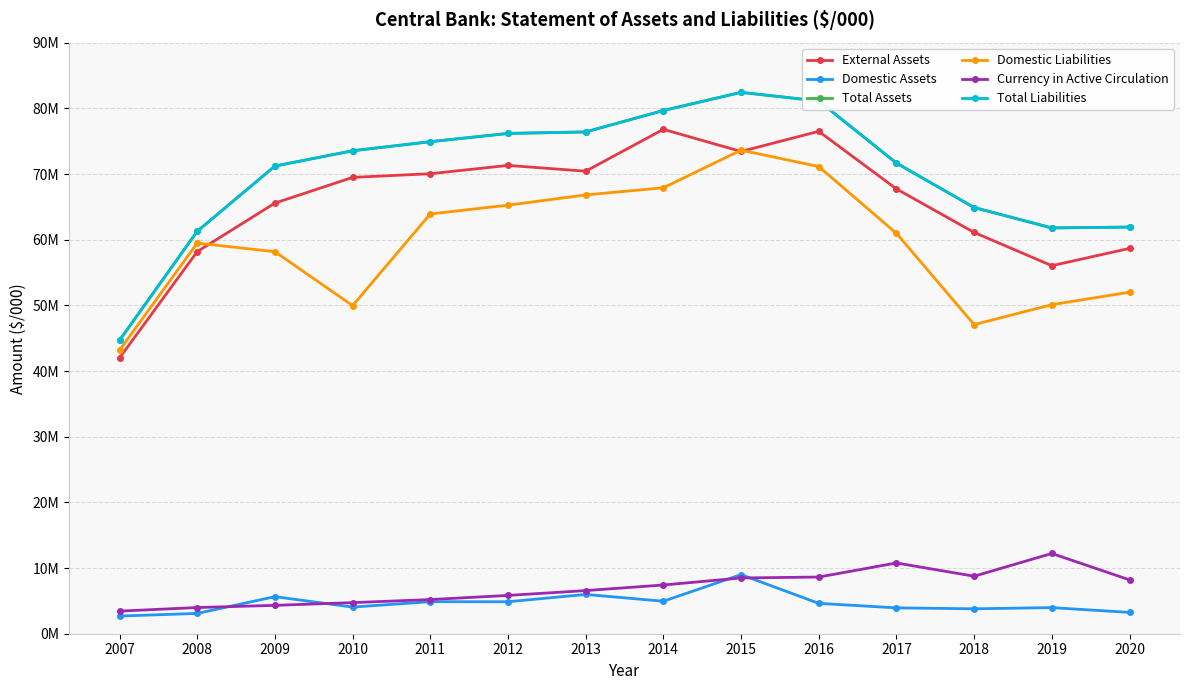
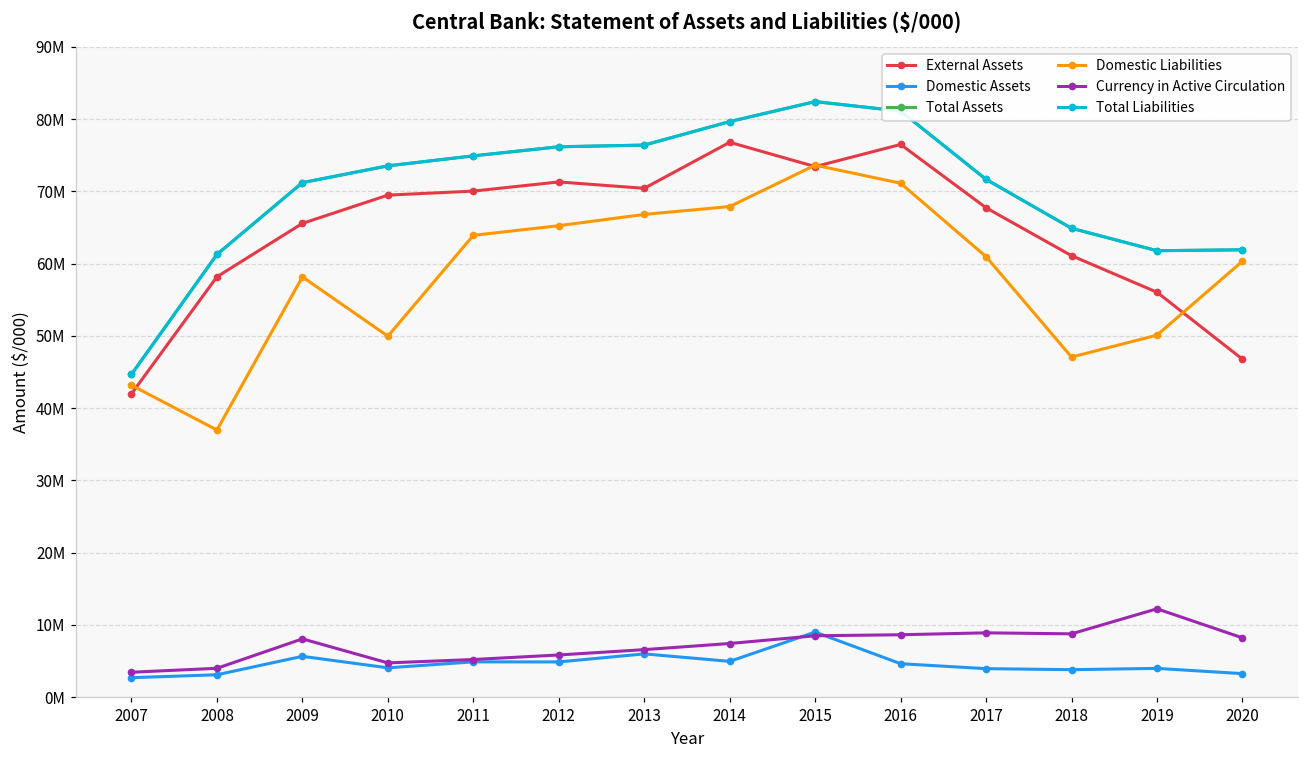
  {
    "External Assets": {
      "2007": 42000000,
      "2008": 58000000,
      "2009": 66000000,
      "2010": 69000000,
      "2011": 70000000,
      "2012": 71000000,
      "2013": 70000000,
      "2014": 77000000,
      "2016": 76000000,
      "2017": 68000000,
      "2018": 61000000,
      "2019": 56000000,
-     "2020": 59000000
+     "2020": 47000000
    },
    "Domestic Liabilities": {
      "2007": 43000000,
-     "2008": 59000000,
+     "2008": 37000000,
      "2009": 58000000,
      "2010": 50000000,
      "2011": 64000000,
      "2012": 65000000,
      "2013": 67000000,
      "2014": 68000000,
      "2016": 71000000,
      "2017": 61000000,
      "2018": 47000000,
      "2019": 50000000,
-     "2020": 52000000
+     "2020": 60000000
    },
    "Currency in Active Circulation": {
      "2007": 3000000,
      "2008": 4000000,
-     "2009": 4000000,
+     "2009": 8000000,
      "2010": 5000000,
      "2012": 6000000,
      "2013": 7000000,
      "2014": 7000000,
      "2015": 8000000,
      "2016": 9000000,
-     "2017": 11000000,
+     "2017": 9000000,
      "2018": 9000000,
      "2019": 12000000,
      "2020": 8000000
    }
  }
